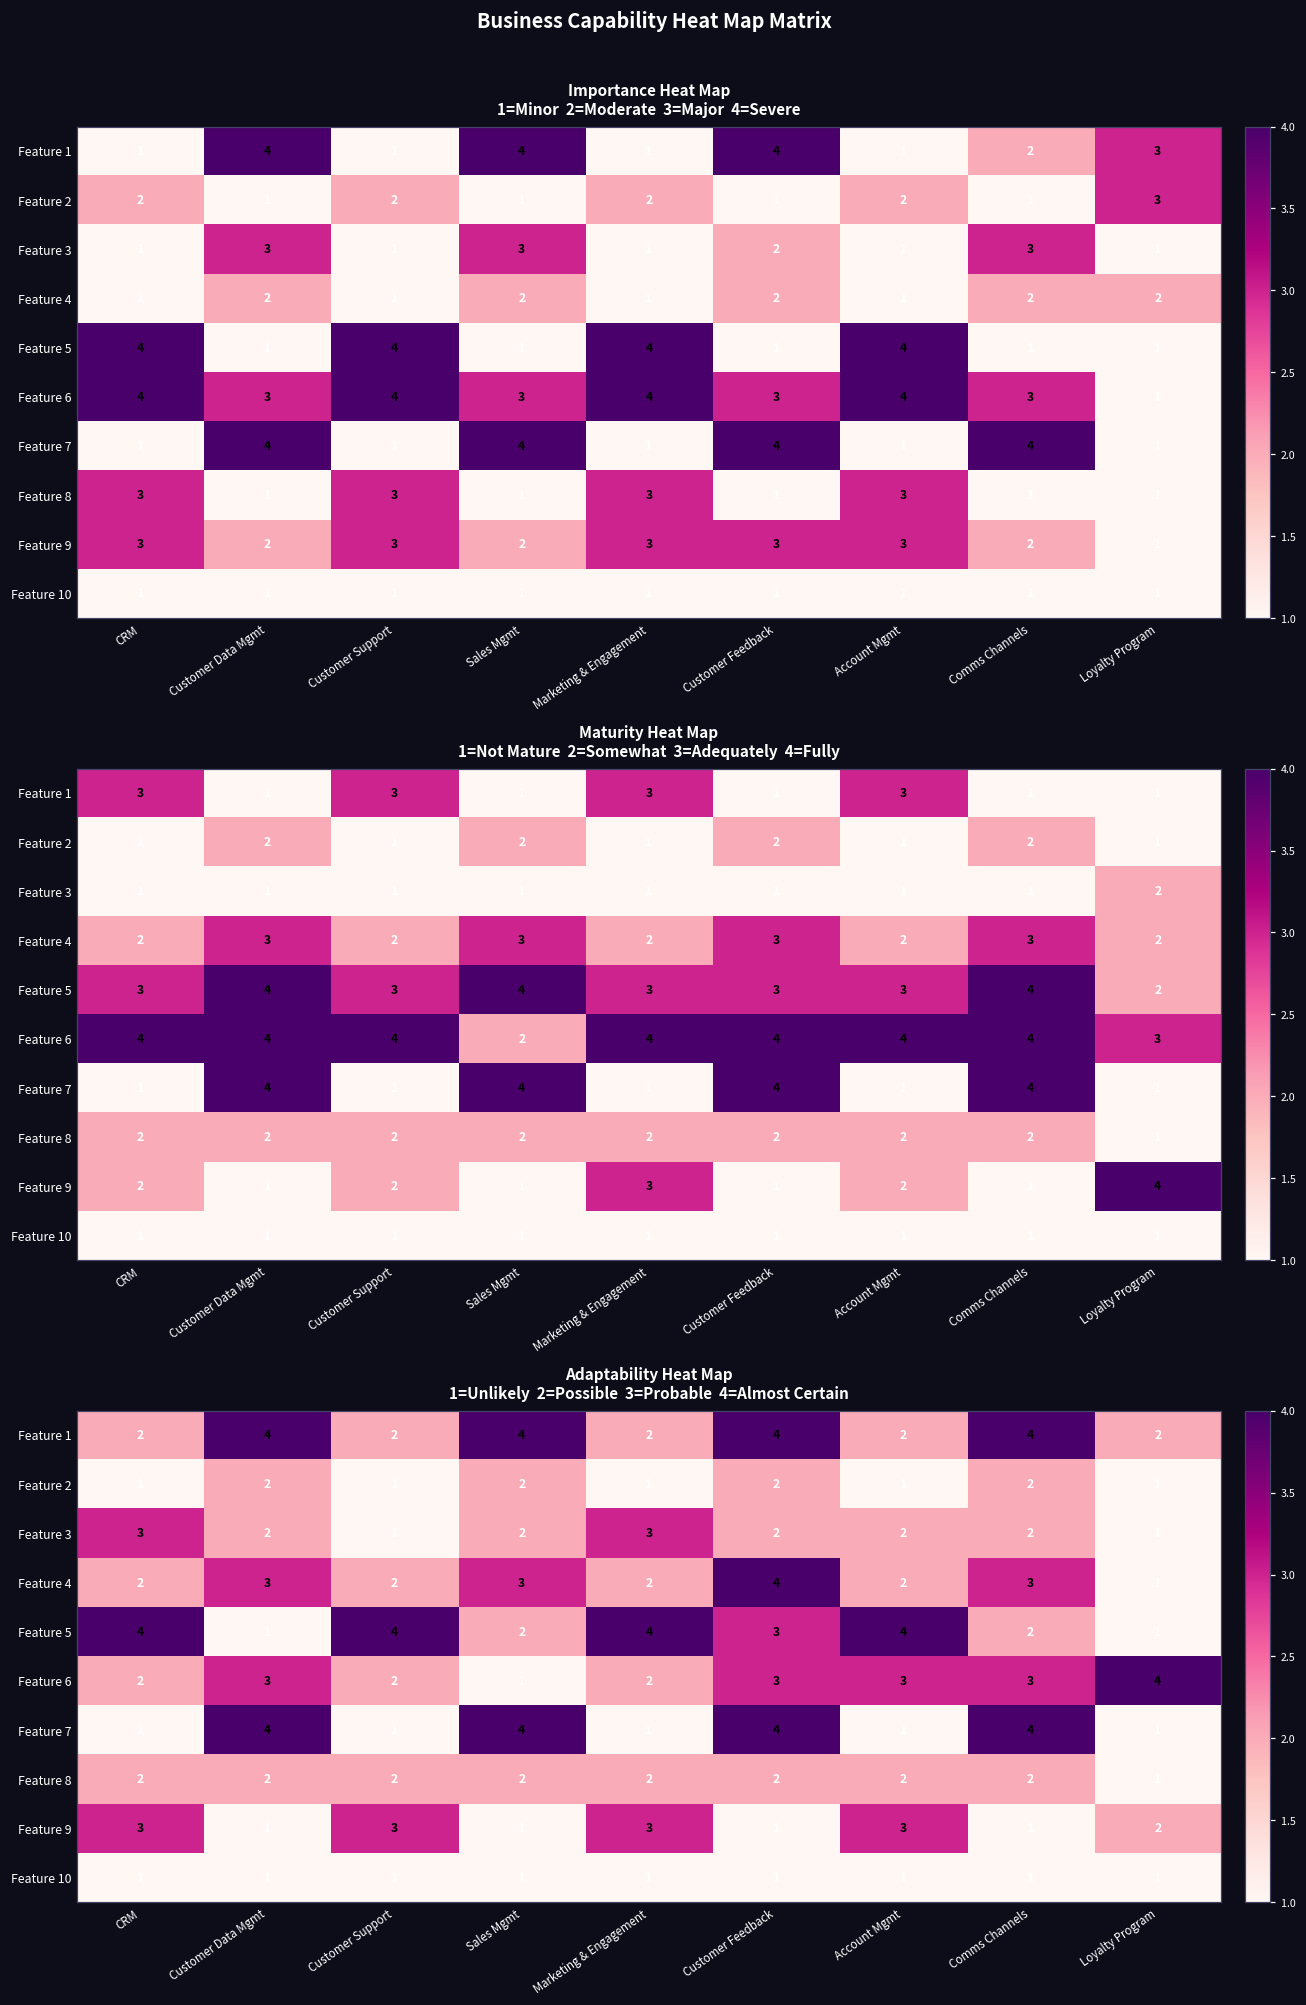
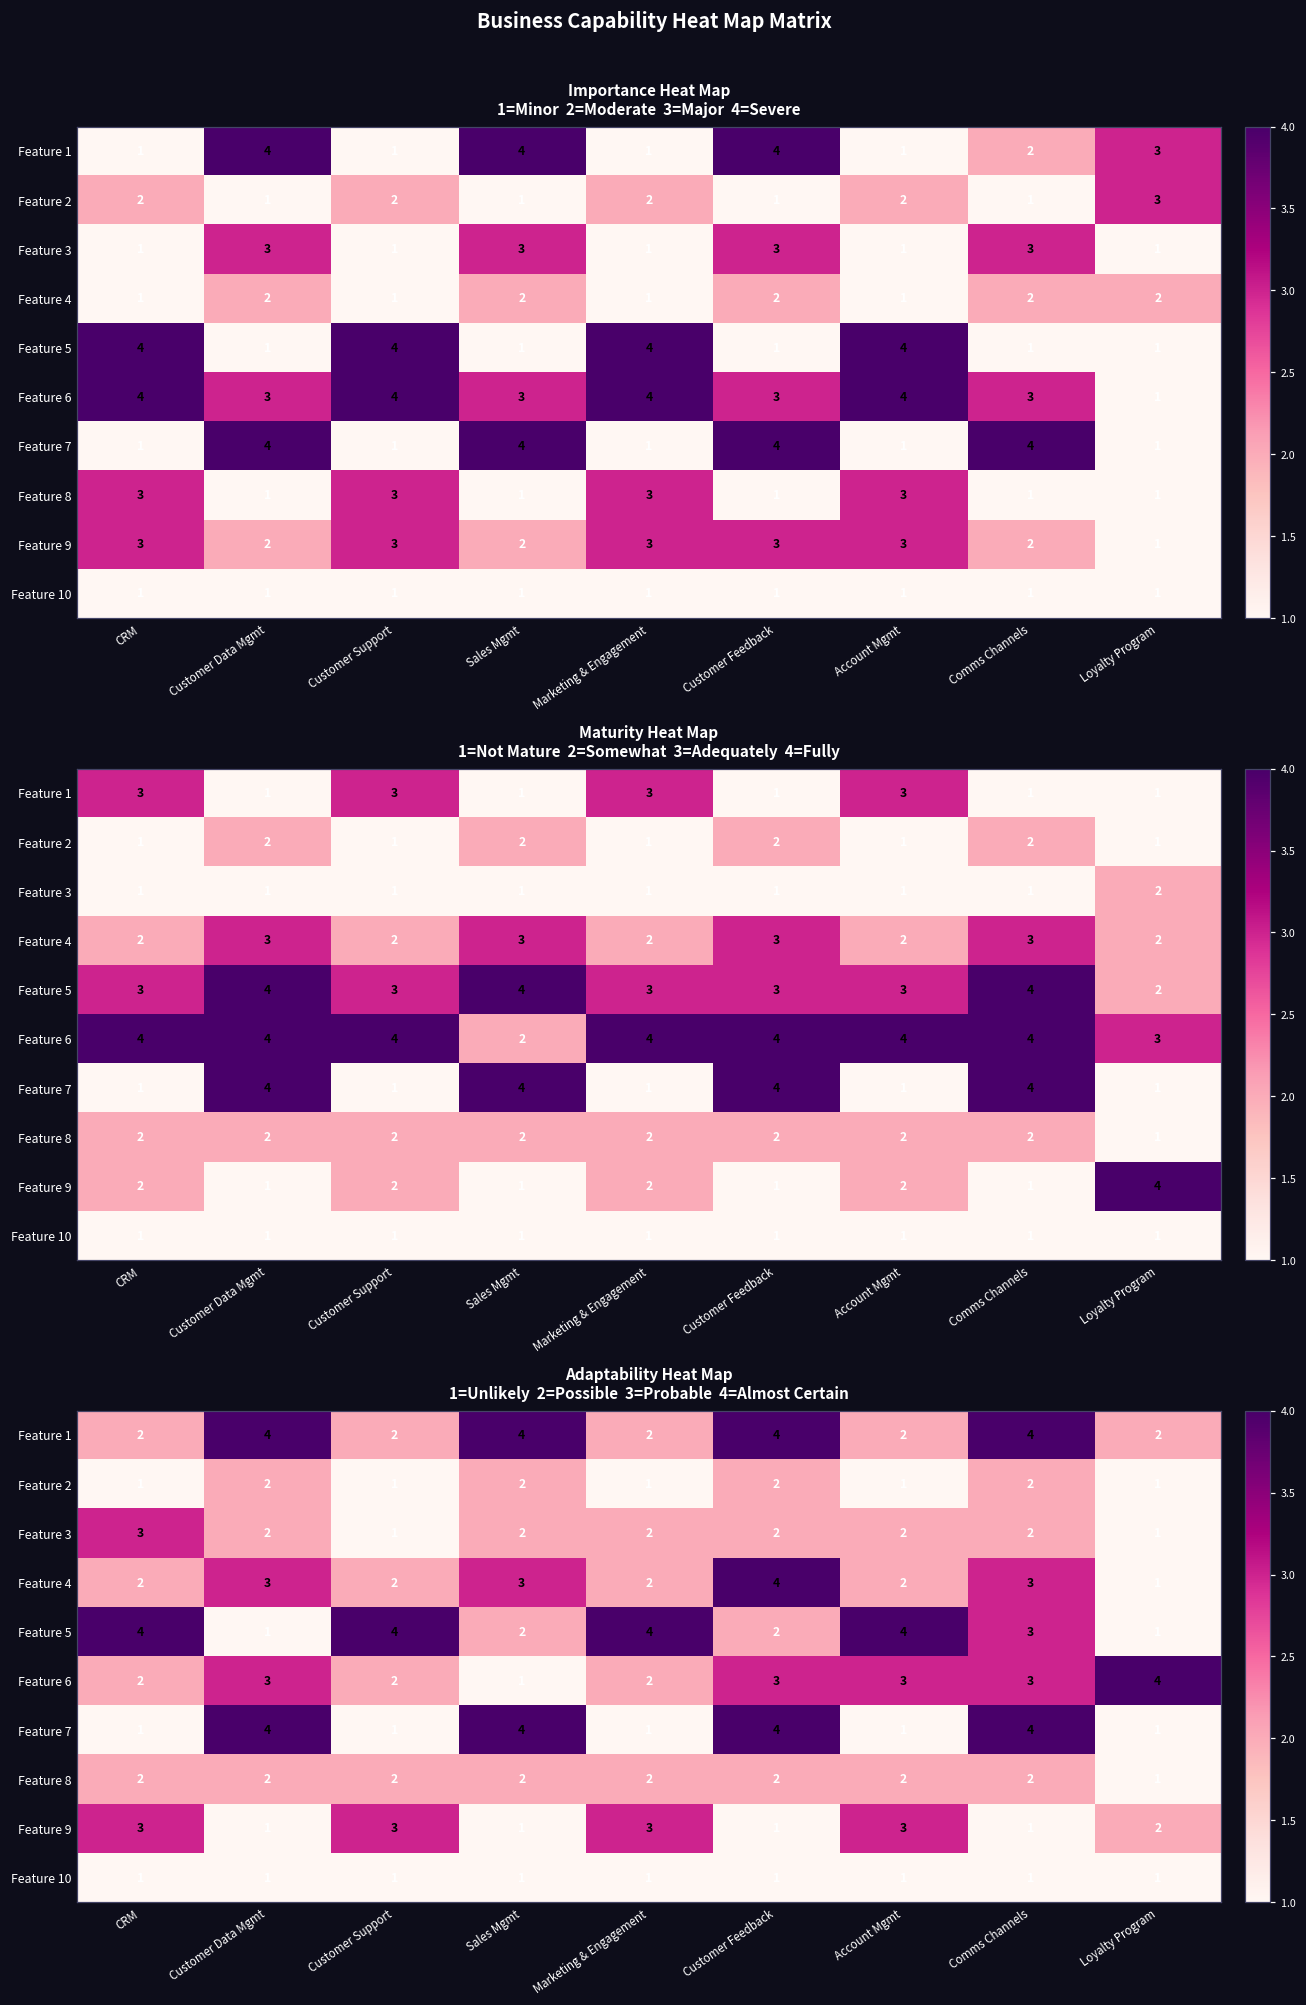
  {
    "Importance Heat Map 1=Minor 2=Moderate 3=Major 4=Severe": {
      "Feature 1": {
        "Customer Data Mgmt": 4,
        "Sales Mgmt": 4,
        "Customer Feedback": 4,
        "Comms Channels": 2,
        "Loyalty Program": 3
      },
      "Feature 2": {
        "CRM": 2,
        "Customer Support": 2,
        "Marketing & Engagement": 2,
        "Account Mgmt": 2,
        "Loyalty Program": 3
      },
      "Feature 3": {
        "Customer Data Mgmt": 3,
        "Sales Mgmt": 3,
-       "Customer Feedback": 2,
+       "Customer Feedback": 3,
        "Comms Channels": 3
      },
      "Feature 4": {
        "Customer Data Mgmt": 2,
        "Sales Mgmt": 2,
        "Customer Feedback": 2,
        "Comms Channels": 2,
        "Loyalty Program": 2
      },
      "Feature 5": {
        "CRM": 4,
        "Customer Support": 4,
        "Marketing & Engagement": 4,
        "Account Mgmt": 4
      },
      "Feature 6": {
        "CRM": 4,
        "Customer Data Mgmt": 3,
        "Customer Support": 4,
        "Sales Mgmt": 3,
        "Marketing & Engagement": 4,
        "Customer Feedback": 3,
        "Account Mgmt": 4,
        "Comms Channels": 3
      },
      "Feature 7": {
        "Customer Data Mgmt": 4,
        "Sales Mgmt": 4,
        "Customer Feedback": 4,
        "Comms Channels": 4
      },
      "Feature 8": {
        "CRM": 3,
        "Customer Support": 3,
        "Marketing & Engagement": 3,
        "Account Mgmt": 3
      },
      "Feature 9": {
        "CRM": 3,
        "Customer Data Mgmt": 2,
        "Customer Support": 3,
        "Sales Mgmt": 2,
        "Marketing & Engagement": 3,
        "Customer Feedback": 3,
        "Account Mgmt": 3,
        "Comms Channels": 2
      }
    },
    "Maturity Heat Map 1=Not Mature 2=Somewhat 3=Adequately 4=Fully": {
      "Feature 1": {
        "CRM": 3,
        "Customer Support": 3,
        "Marketing & Engagement": 3,
        "Account Mgmt": 3
      },
      "Feature 2": {
        "Customer Data Mgmt": 2,
        "Sales Mgmt": 2,
        "Customer Feedback": 2,
        "Comms Channels": 2
      },
      "Feature 3": {
        "Loyalty Program": 2
      },
      "Feature 4": {
        "CRM": 2,
        "Customer Data Mgmt": 3,
        "Customer Support": 2,
        "Sales Mgmt": 3,
        "Marketing & Engagement": 2,
        "Customer Feedback": 3,
        "Account Mgmt": 2,
        "Comms Channels": 3,
        "Loyalty Program": 2
      },
      "Feature 5": {
        "CRM": 3,
        "Customer Data Mgmt": 4,
        "Customer Support": 3,
        "Sales Mgmt": 4,
        "Marketing & Engagement": 3,
        "Customer Feedback": 3,
        "Account Mgmt": 3,
        "Comms Channels": 4,
        "Loyalty Program": 2
      },
      "Feature 6": {
        "CRM": 4,
        "Customer Data Mgmt": 4,
        "Customer Support": 4,
        "Sales Mgmt": 2,
        "Marketing & Engagement": 4,
        "Customer Feedback": 4,
        "Account Mgmt": 4,
        "Comms Channels": 4,
        "Loyalty Program": 3
      },
      "Feature 7": {
        "Customer Data Mgmt": 4,
        "Sales Mgmt": 4,
        "Customer Feedback": 4,
        "Comms Channels": 4
      },
      "Feature 8": {
        "CRM": 2,
        "Customer Data Mgmt": 2,
        "Customer Support": 2,
        "Sales Mgmt": 2,
        "Marketing & Engagement": 2,
        "Customer Feedback": 2,
        "Account Mgmt": 2,
        "Comms Channels": 2
      },
      "Feature 9": {
        "CRM": 2,
        "Customer Support": 2,
-       "Marketing & Engagement": 3,
+       "Marketing & Engagement": 2,
        "Account Mgmt": 2,
        "Loyalty Program": 4
      }
    },
    "Adaptability Heat Map 1=Unlikely 2=Possible 3=Probable 4=Almost Certain": {
      "Feature 1": {
        "CRM": 2,
        "Customer Data Mgmt": 4,
        "Customer Support": 2,
        "Sales Mgmt": 4,
        "Marketing & Engagement": 2,
        "Customer Feedback": 4,
        "Account Mgmt": 2,
        "Comms Channels": 4,
        "Loyalty Program": 2
      },
      "Feature 2": {
        "Customer Data Mgmt": 2,
        "Sales Mgmt": 2,
        "Customer Feedback": 2,
        "Comms Channels": 2
      },
      "Feature 3": {
        "CRM": 3,
        "Customer Data Mgmt": 2,
        "Sales Mgmt": 2,
-       "Marketing & Engagement": 3,
+       "Marketing & Engagement": 2,
        "Customer Feedback": 2,
        "Account Mgmt": 2,
        "Comms Channels": 2
      },
      "Feature 4": {
        "CRM": 2,
        "Customer Data Mgmt": 3,
        "Customer Support": 2,
        "Sales Mgmt": 3,
        "Marketing & Engagement": 2,
        "Customer Feedback": 4,
        "Account Mgmt": 2,
        "Comms Channels": 3
      },
      "Feature 5": {
        "CRM": 4,
        "Customer Support": 4,
        "Sales Mgmt": 2,
        "Marketing & Engagement": 4,
-       "Customer Feedback": 3,
+       "Customer Feedback": 2,
        "Account Mgmt": 4,
-       "Comms Channels": 2
+       "Comms Channels": 3
      },
      "Feature 6": {
        "CRM": 2,
        "Customer Data Mgmt": 3,
        "Customer Support": 2,
        "Marketing & Engagement": 2,
        "Customer Feedback": 3,
        "Account Mgmt": 3,
        "Comms Channels": 3,
        "Loyalty Program": 4
      },
      "Feature 7": {
        "Customer Data Mgmt": 4,
        "Sales Mgmt": 4,
        "Customer Feedback": 4,
        "Comms Channels": 4
      },
      "Feature 8": {
        "CRM": 2,
        "Customer Data Mgmt": 2,
        "Customer Support": 2,
        "Sales Mgmt": 2,
        "Marketing & Engagement": 2,
        "Customer Feedback": 2,
        "Account Mgmt": 2,
        "Comms Channels": 2
      },
      "Feature 9": {
        "CRM": 3,
        "Customer Support": 3,
        "Marketing & Engagement": 3,
        "Account Mgmt": 3,
        "Loyalty Program": 2
      }
    }
  }
